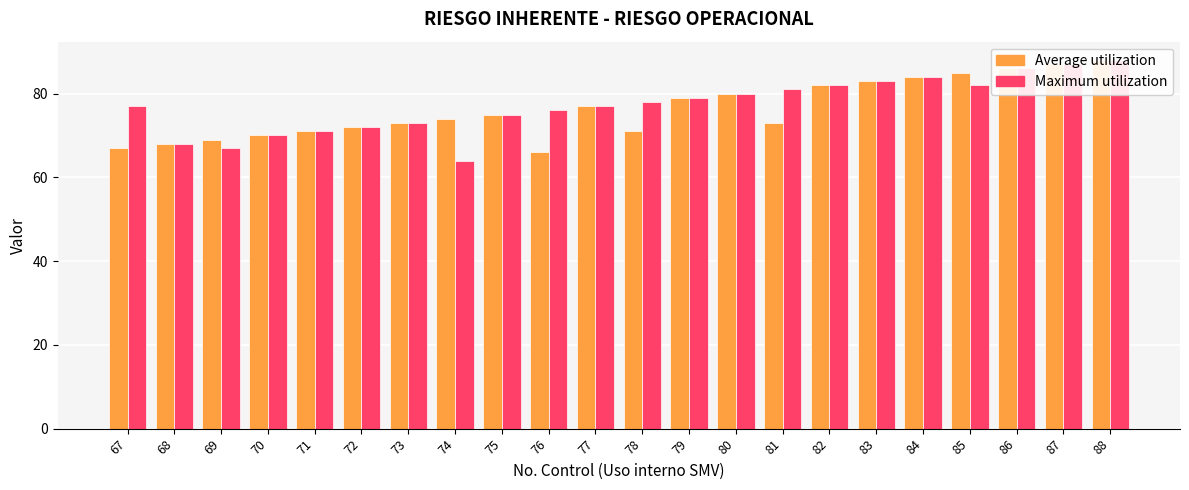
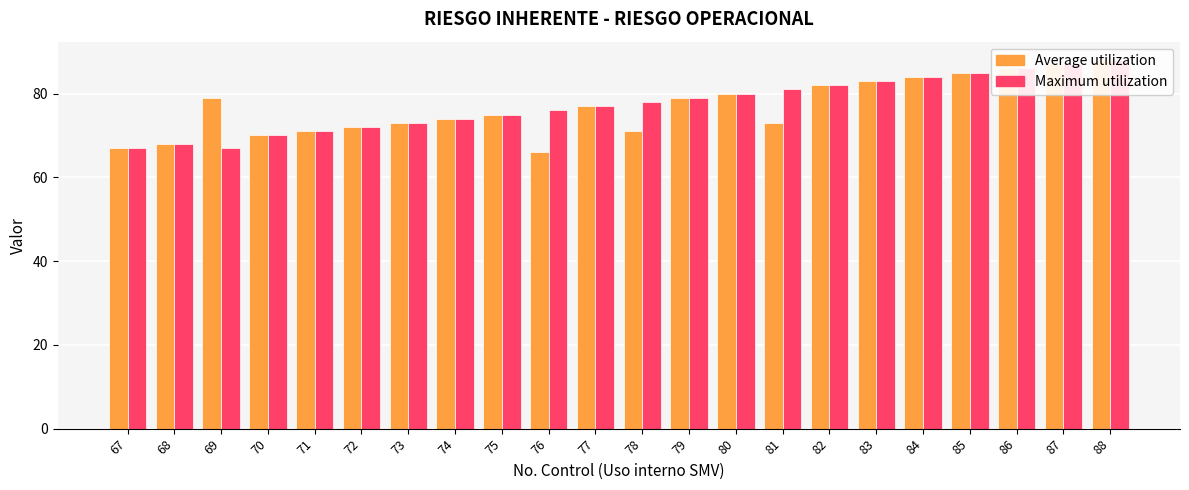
  {
    "Average utilization": {
      "67": 67,
      "68": 68,
-     "69": 69,
+     "69": 79,
      "70": 70,
      "71": 71,
      "72": 72,
      "73": 73,
      "74": 74,
      "75": 75,
      "76": 66,
      "77": 77,
      "78": 71,
      "79": 79,
      "80": 80,
      "81": 73,
      "82": 82,
      "83": 83,
      "84": 84,
      "85": 85
    },
    "Maximum utilization": {
-     "67": 77,
+     "67": 67,
      "68": 68,
      "69": 67,
      "70": 70,
      "71": 71,
      "72": 72,
      "73": 73,
-     "74": 64,
+     "74": 74,
      "75": 75,
      "76": 76,
      "77": 77,
      "78": 78,
      "79": 79,
      "80": 80,
      "81": 81,
      "82": 82,
      "83": 83,
      "84": 84,
-     "85": 82
+     "85": 85
    }
  }
